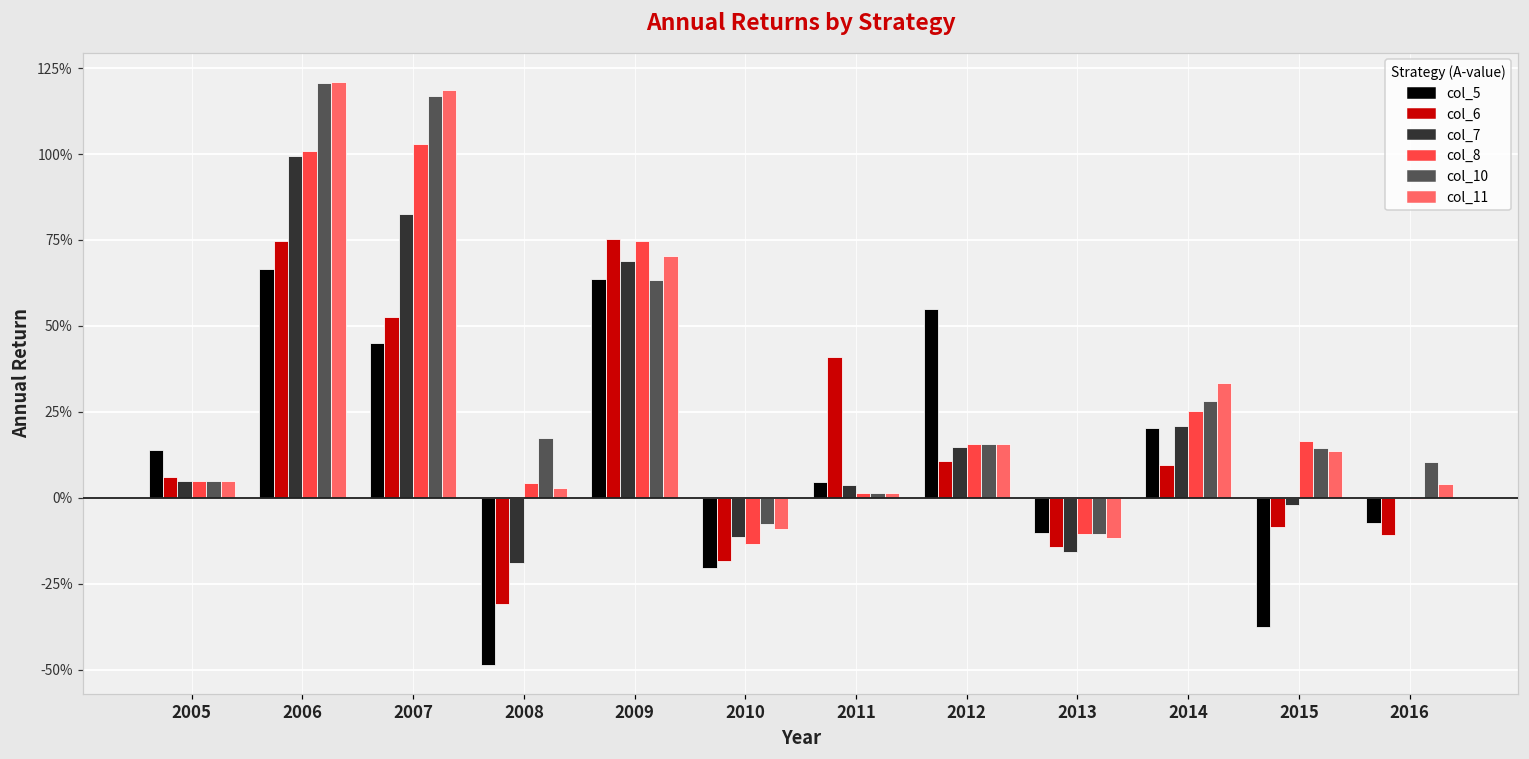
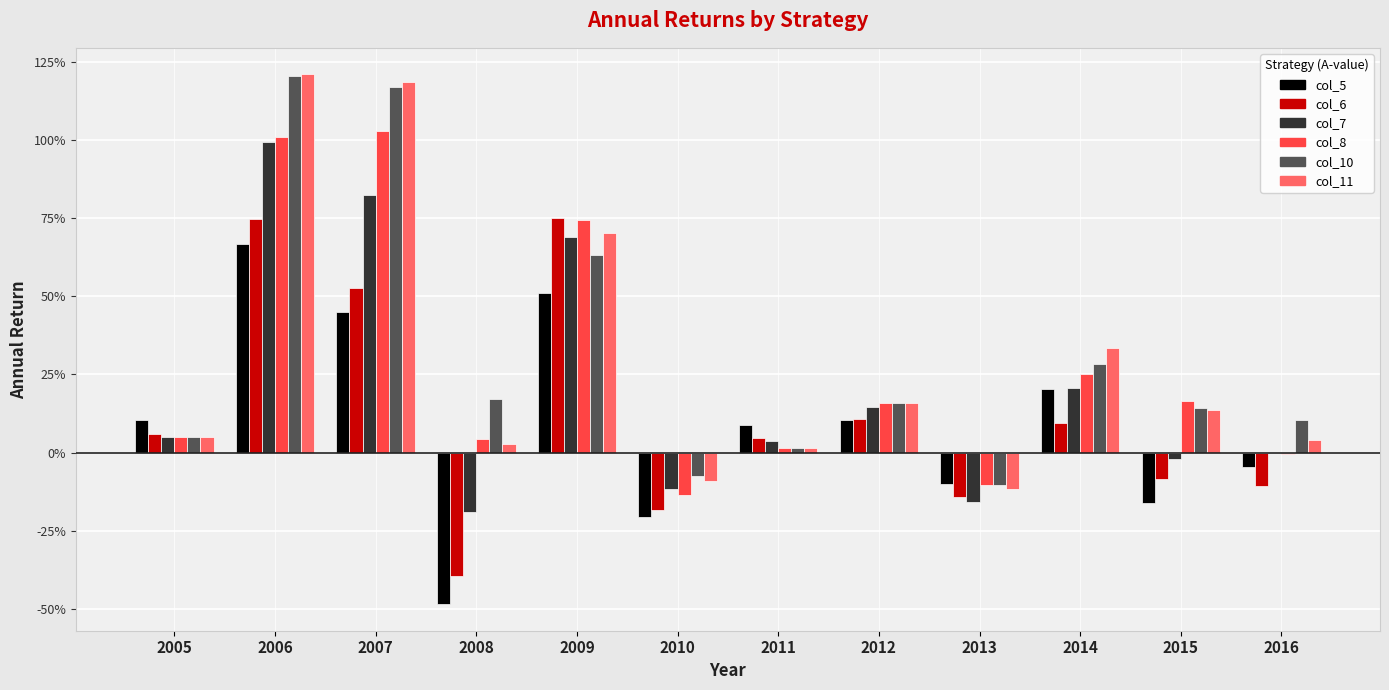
  {
    "col_5": {
-     "2005": "14%",
+     "2005": "10%",
      "2006": "67%",
      "2007": "45%",
      "2008": "-49%",
-     "2009": "64%",
+     "2009": "51%",
      "2010": "-20%",
-     "2011": "5%",
-     "2012": "55%",
+     "2011": "9%",
+     "2012": "11%",
      "2013": "-10%",
      "2014": "20%",
-     "2015": "-38%",
-     "2016": "-7%"
+     "2015": "-16%",
+     "2016": "-5%"
    },
    "col_6": {
      "2005": "6%",
      "2006": "75%",
      "2007": "53%",
-     "2008": "-31%",
+     "2008": "-40%",
      "2009": "75%",
      "2010": "-19%",
-     "2011": "41%",
+     "2011": "5%",
      "2012": "11%",
      "2013": "-14%",
      "2014": "10%",
      "2015": "-8%",
      "2016": "-11%"
    }
  }
